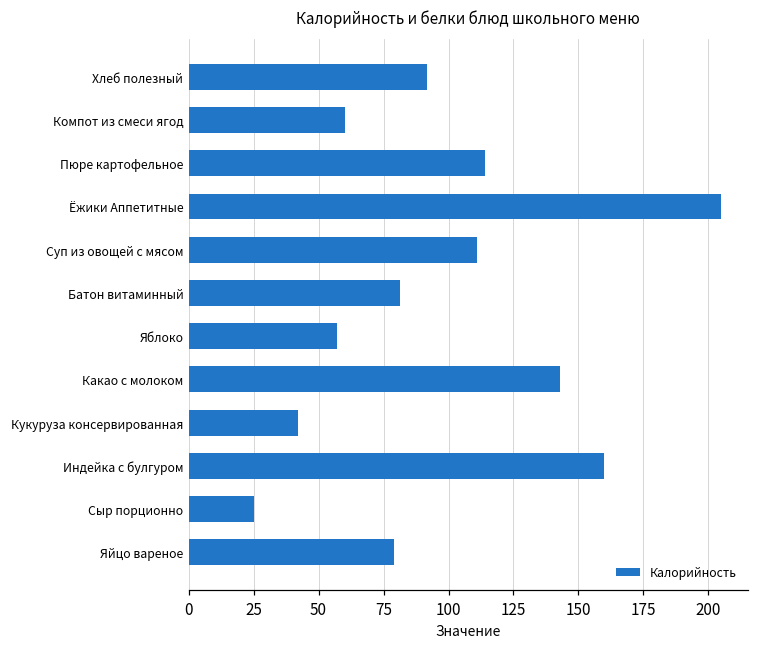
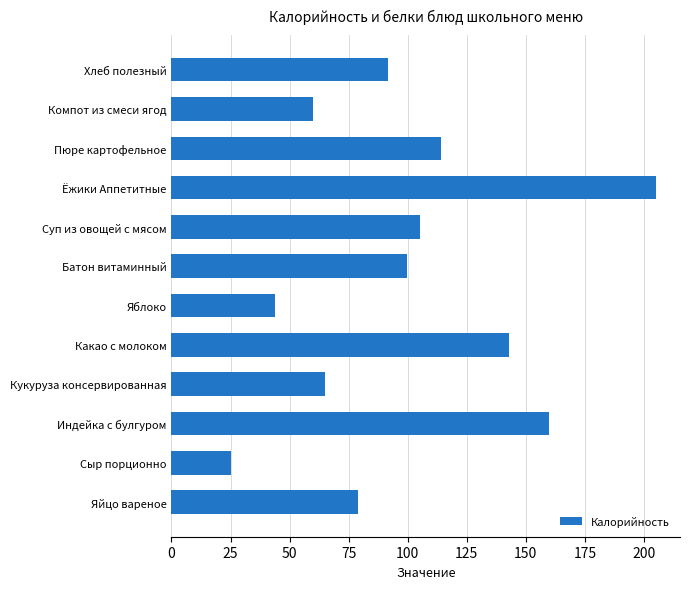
  {
    "Хлеб полезный": 92,
    "Компот из смеси ягод": 60,
    "Пюре картофельное": 114,
    "Ёжики Аппетитные": 205,
-   "Суп из овощей с мясом": 111,
-   "Батон витаминный": 81,
-   "Яблоко": 57,
+   "Суп из овощей с мясом": 105,
+   "Батон витаминный": 100,
+   "Яблоко": 44,
    "Какао с молоком": 143,
-   "Кукуруза консервированная": 42,
+   "Кукуруза консервированная": 65,
    "Индейка с булгуром": 160,
    "Сыр порционно": 25,
    "Яйцо вареное": 79
  }
